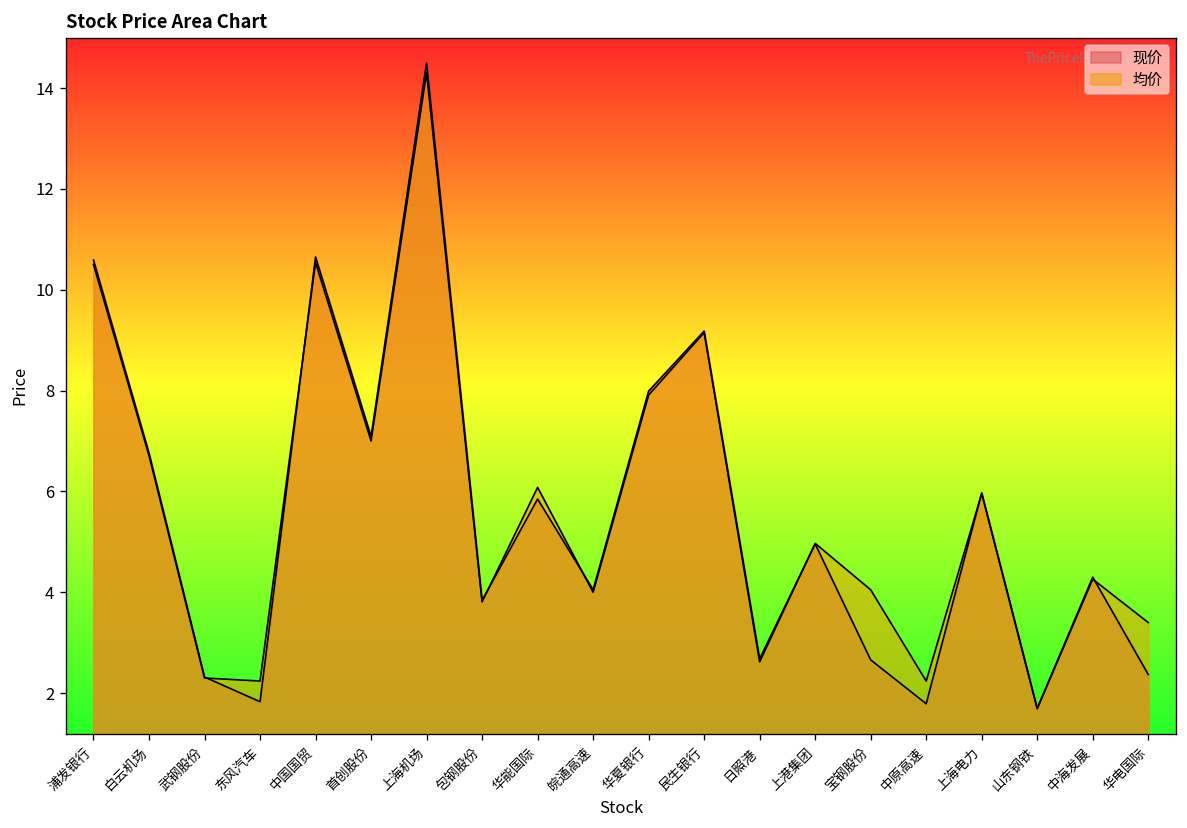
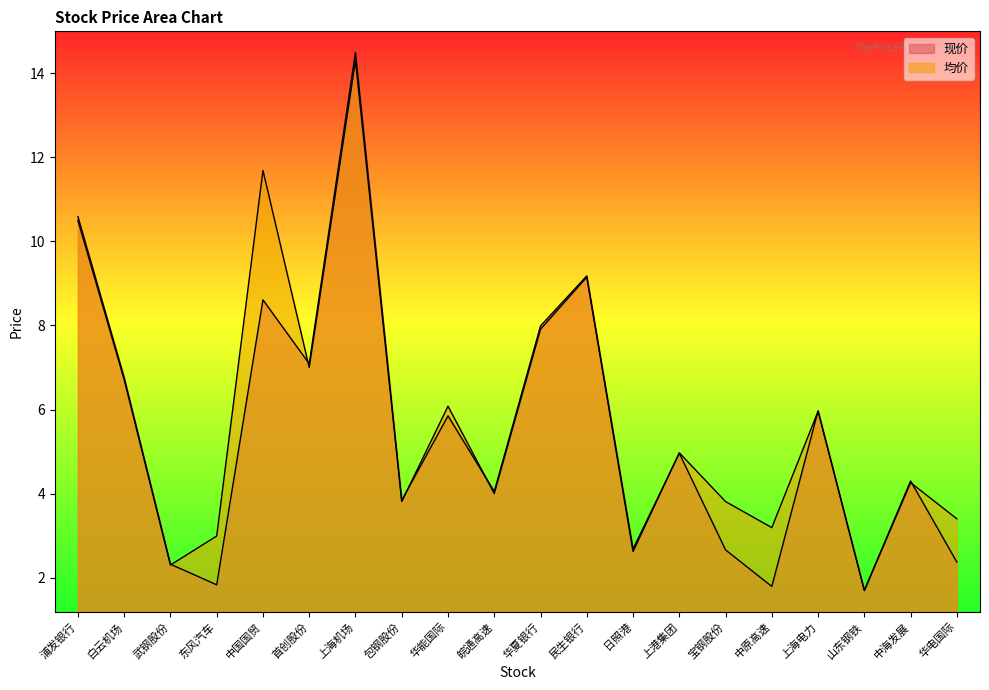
  {
    "现价": {
      "浦发银行": 10.6,
      "东风汽车": 1.8,
-     "中国国贸": 10.7,
+     "中国国贸": 8.6,
      "首创股份": 7.1,
      "上海机场": 14.5,
      "华能国际": 5.9,
      "华夏银行": 8.0,
      "宝钢股份": 2.7,
      "中原高速": 1.8,
      "华电国际": 2.4
    },
    "均价": {
      "浦发银行": 10.5,
-     "东风汽车": 2.2,
-     "中国国贸": 10.5,
+     "东风汽车": 3.0,
+     "中国国贸": 11.7,
      "首创股份": 7.0,
      "上海机场": 14.3,
      "华能国际": 6.1,
      "华夏银行": 7.9,
-     "宝钢股份": 4.1,
-     "中原高速": 2.2,
+     "宝钢股份": 3.8,
+     "中原高速": 3.2,
      "华电国际": 3.4
    }
  }
